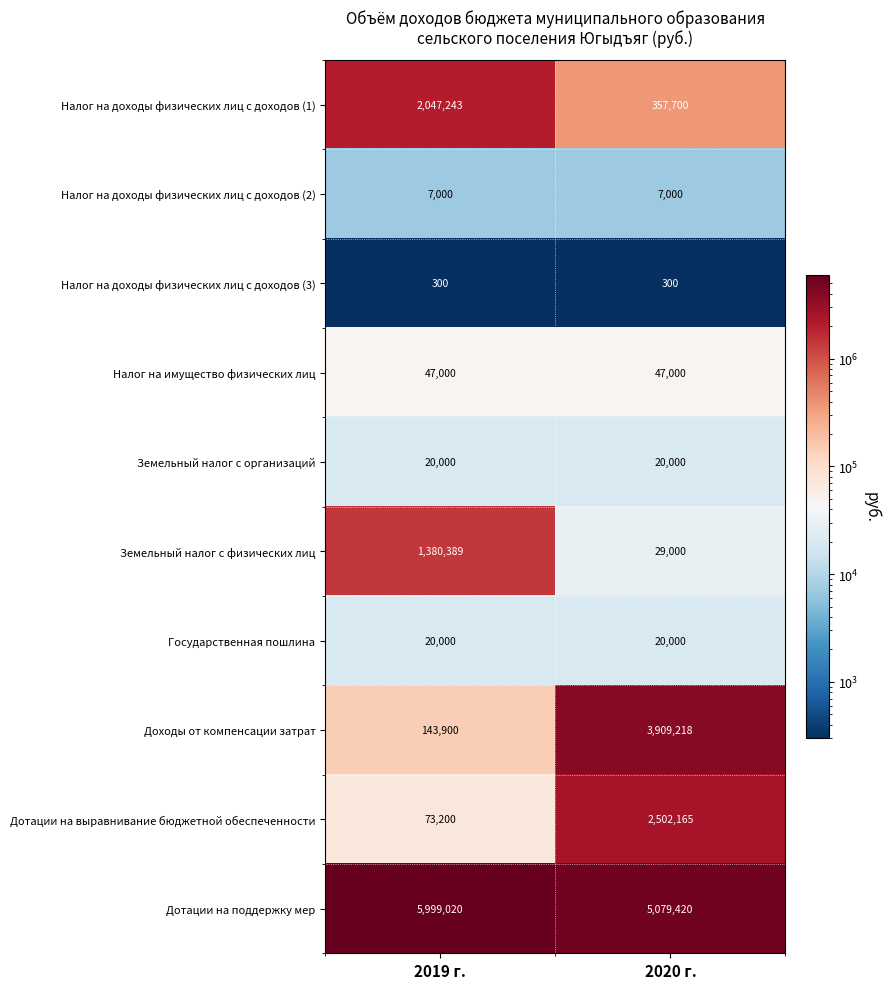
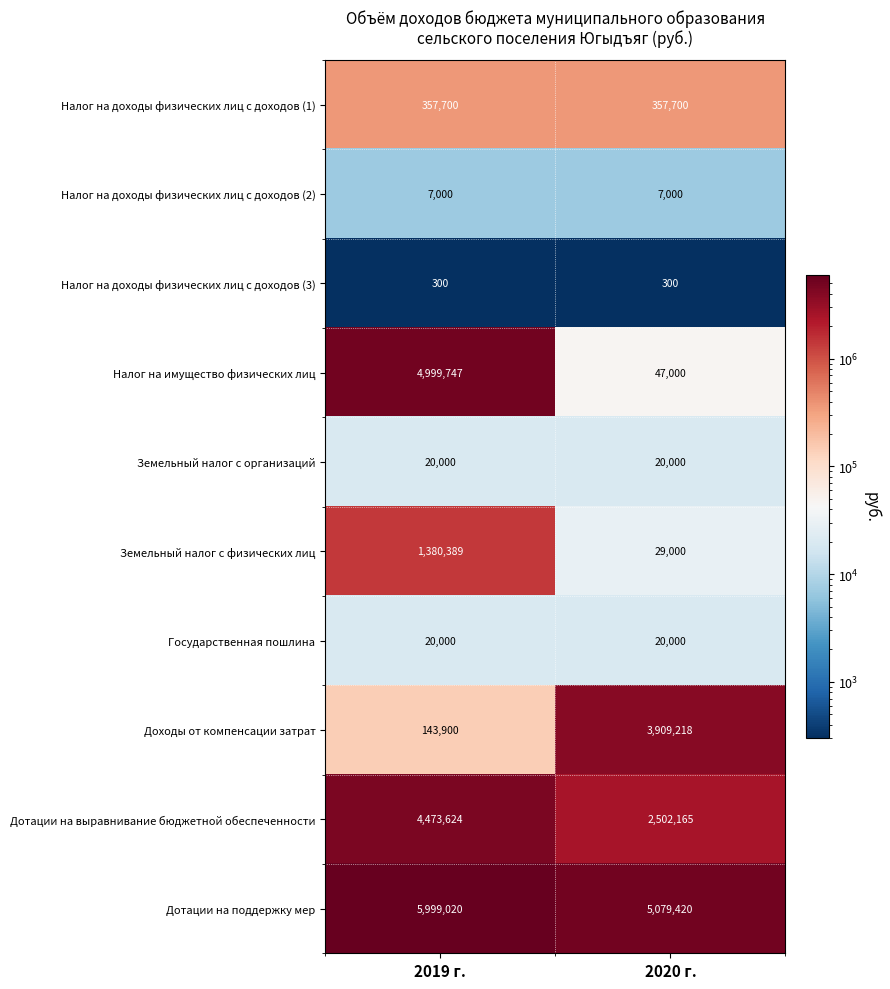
  {
    "Налог на доходы физических лиц с доходов (1)": {
-     "2019 г.": "2,047,243",
+     "2019 г.": "357,700",
      "2020 г.": "357,700"
    },
    "Налог на доходы физических лиц с доходов (2)": {
      "2019 г.": "7,000",
      "2020 г.": "7,000"
    },
    "Налог на доходы физических лиц с доходов (3)": {
      "2019 г.": "300",
      "2020 г.": "300"
    },
    "Налог на имущество физических лиц": {
-     "2019 г.": "47,000",
+     "2019 г.": "4,999,747",
      "2020 г.": "47,000"
    },
    "Земельный налог с организаций": {
      "2019 г.": "20,000",
      "2020 г.": "20,000"
    },
    "Земельный налог с физических лиц": {
      "2019 г.": "1,380,389",
      "2020 г.": "29,000"
    },
    "Государственная пошлина": {
      "2019 г.": "20,000",
      "2020 г.": "20,000"
    },
    "Доходы от компенсации затрат": {
      "2019 г.": "143,900",
      "2020 г.": "3,909,218"
    },
    "Дотации на выравнивание бюджетной обеспеченности": {
-     "2019 г.": "73,200",
+     "2019 г.": "4,473,624",
      "2020 г.": "2,502,165"
    },
    "Дотации на поддержку мер": {
      "2019 г.": "5,999,020",
      "2020 г.": "5,079,420"
    }
  }
